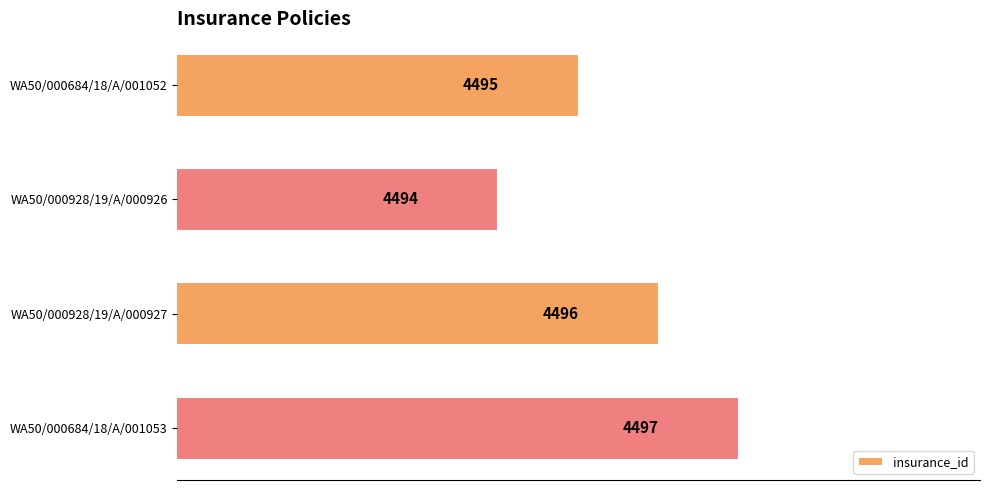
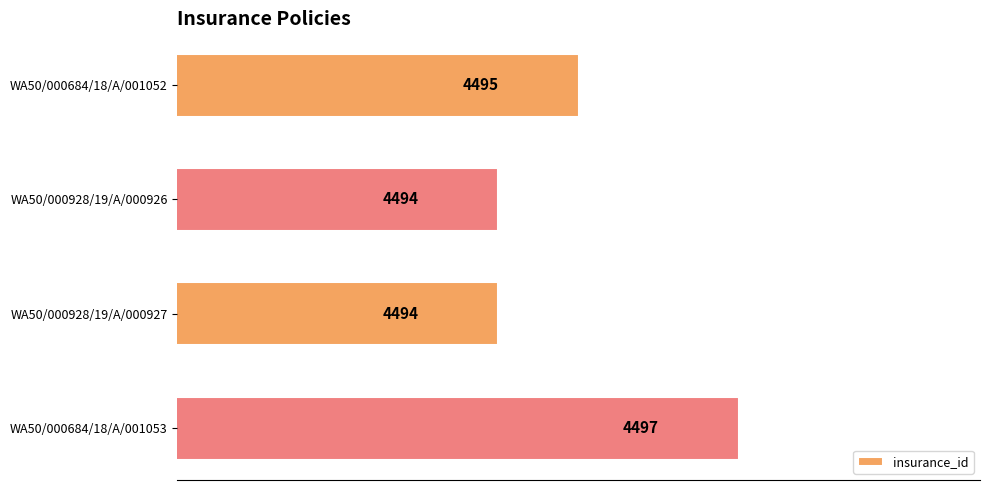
  {
    "WA50/000684/18/A/001052": 4495,
    "WA50/000928/19/A/000926": 4494,
-   "WA50/000928/19/A/000927": 4496,
+   "WA50/000928/19/A/000927": 4494,
    "WA50/000684/18/A/001053": 4497
  }
